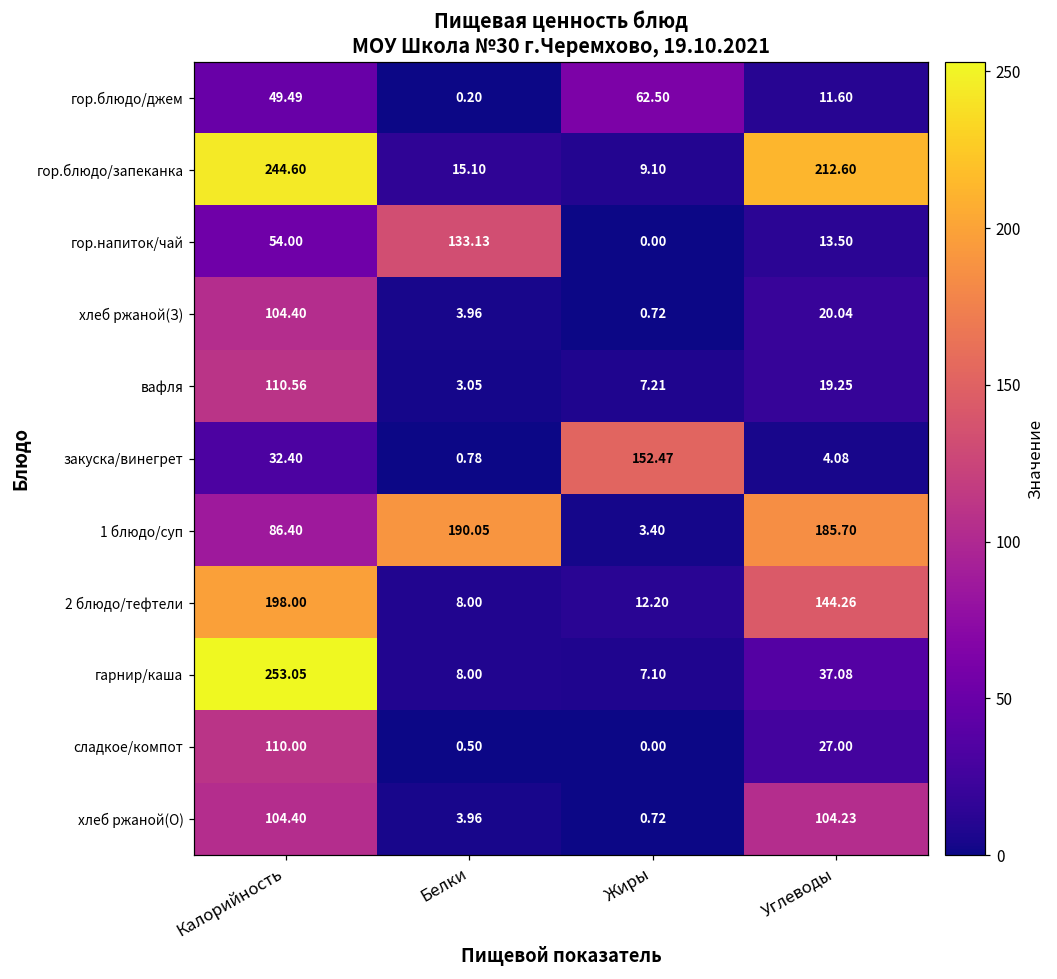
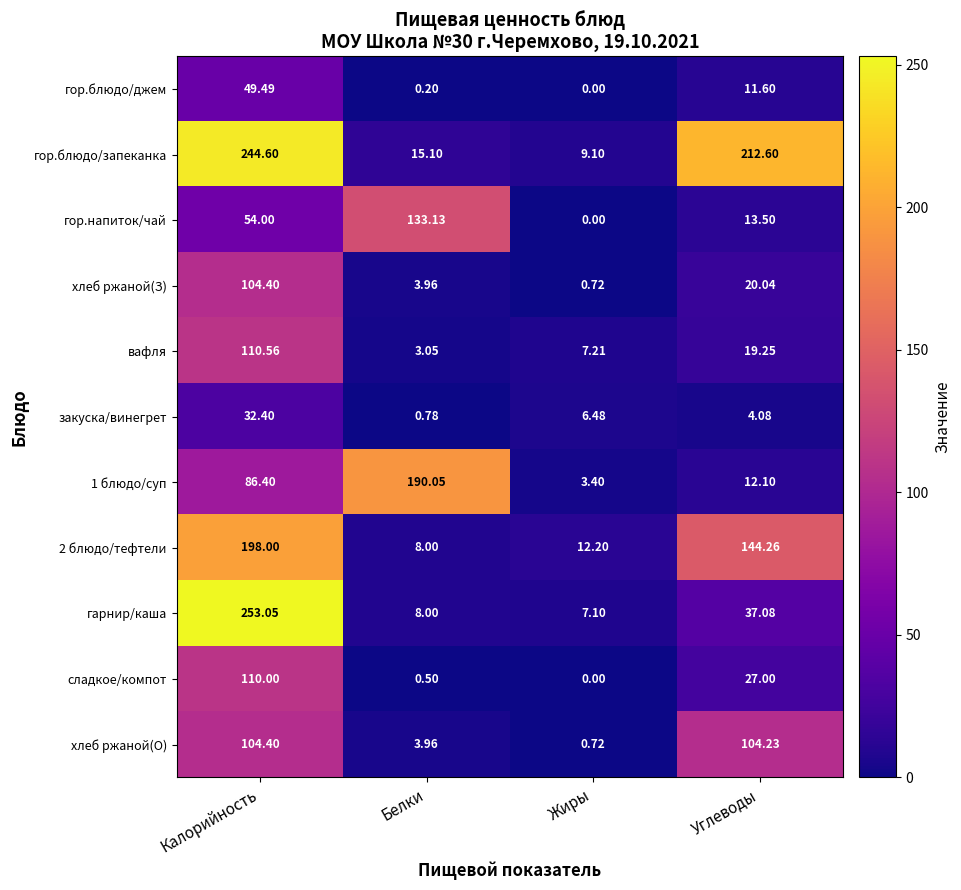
  {
    "гор.блюдо/джем": {
      "Калорийность": 49.49,
      "Белки": 0.20,
-     "Жиры": 62.50,
+     "Жиры": 0.00,
      "Углеводы": 11.60
    },
    "гор.блюдо/запеканка": {
      "Калорийность": 244.60,
      "Белки": 15.10,
      "Жиры": 9.10,
      "Углеводы": 212.60
    },
    "гор.напиток/чай": {
      "Калорийность": 54.00,
      "Белки": 133.13,
      "Жиры": 0.00,
      "Углеводы": 13.50
    },
    "хлеб ржаной(З)": {
      "Калорийность": 104.40,
      "Белки": 3.96,
      "Жиры": 0.72,
      "Углеводы": 20.04
    },
    "вафля": {
      "Калорийность": 110.56,
      "Белки": 3.05,
      "Жиры": 7.21,
      "Углеводы": 19.25
    },
    "закуска/винегрет": {
      "Калорийность": 32.40,
      "Белки": 0.78,
-     "Жиры": 152.47,
+     "Жиры": 6.48,
      "Углеводы": 4.08
    },
    "1 блюдо/суп": {
      "Калорийность": 86.40,
      "Белки": 190.05,
      "Жиры": 3.40,
-     "Углеводы": 185.70
+     "Углеводы": 12.10
    },
    "2 блюдо/тефтели": {
      "Калорийность": 198.00,
      "Белки": 8.00,
      "Жиры": 12.20,
      "Углеводы": 144.26
    },
    "гарнир/каша": {
      "Калорийность": 253.05,
      "Белки": 8.00,
      "Жиры": 7.10,
      "Углеводы": 37.08
    },
    "сладкое/компот": {
      "Калорийность": 110.00,
      "Белки": 0.50,
      "Жиры": 0.00,
      "Углеводы": 27.00
    },
    "хлеб ржаной(О)": {
      "Калорийность": 104.40,
      "Белки": 3.96,
      "Жиры": 0.72,
      "Углеводы": 104.23
    }
  }
